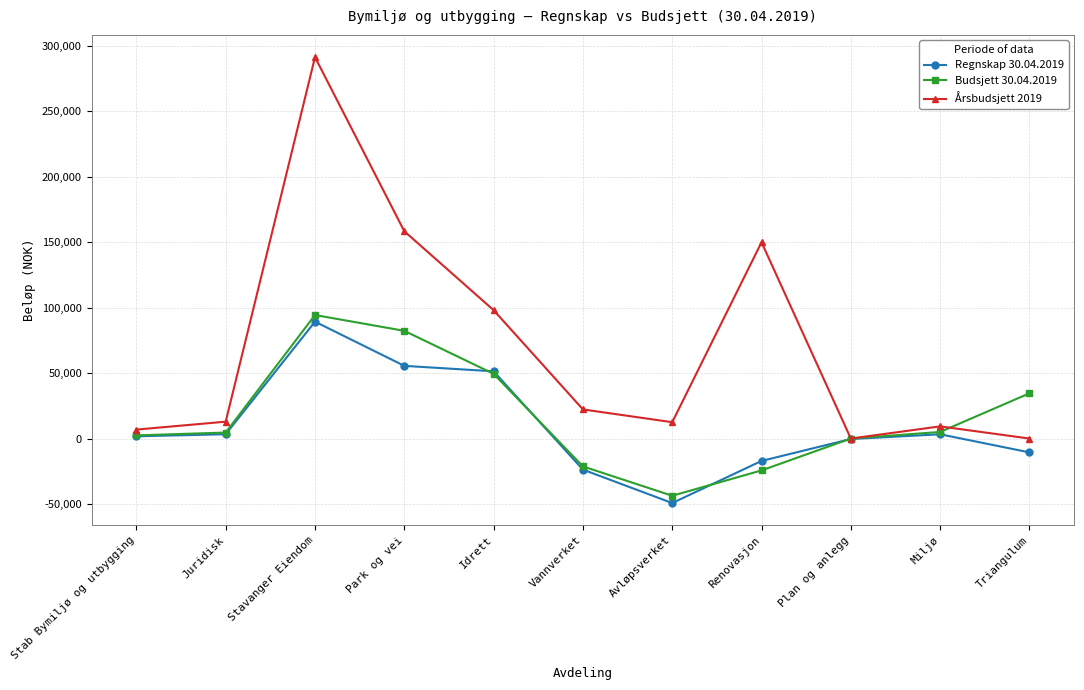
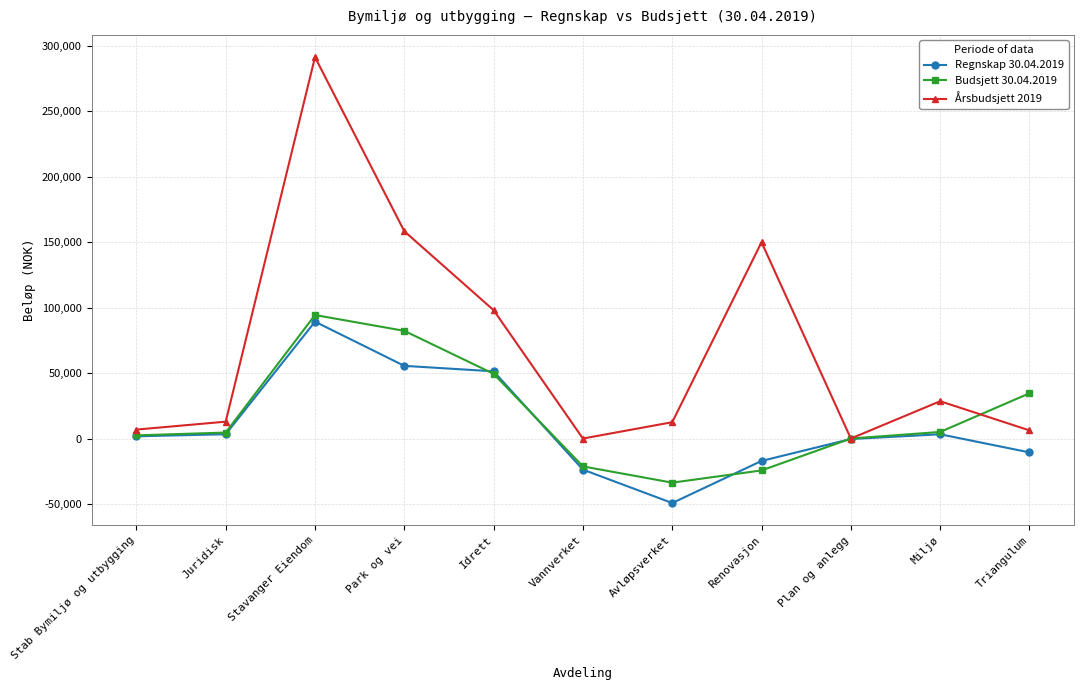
  {
    "Regnskap 30.04.2019": {
      "Stavanger Eiendom": "89,000",
      "Park og vei": "56,000",
      "Vannverket": "-24,000",
      "Avløpsverket": "-49,000",
      "Renovasjon": "-17,000",
      "Triangulum": "-11,000"
    },
    "Budsjett 30.04.2019": {
      "Stavanger Eiendom": "94,000",
      "Park og vei": "82,000",
      "Vannverket": "-21,000",
-     "Avløpsverket": "-44,000",
+     "Avløpsverket": "-34,000",
      "Renovasjon": "-24,000",
      "Triangulum": "35,000"
    },
    "Årsbudsjett 2019": {
      "Stab Bymiljø og utbygging": "7,000",
      "Juridisk": "13,000",
      "Stavanger Eiendom": "291,000",
      "Park og vei": "158,000",
      "Idrett": "98,000",
-     "Vannverket": "22,000",
+     "Vannverket": "0",
      "Avløpsverket": "12,000",
      "Renovasjon": "150,000",
-     "Miljø": "9,000",
-     "Triangulum": "0"
+     "Miljø": "29,000",
+     "Triangulum": "6,000"
    }
  }
